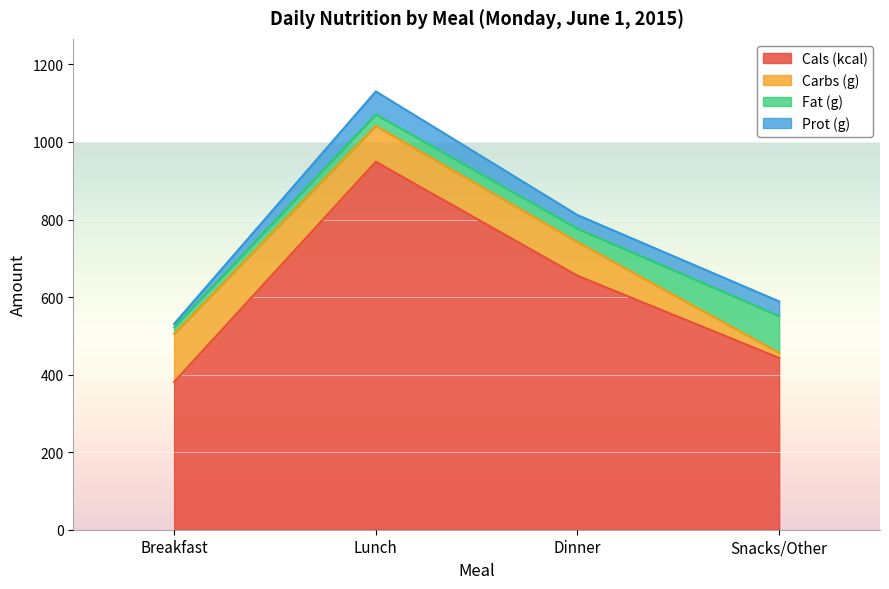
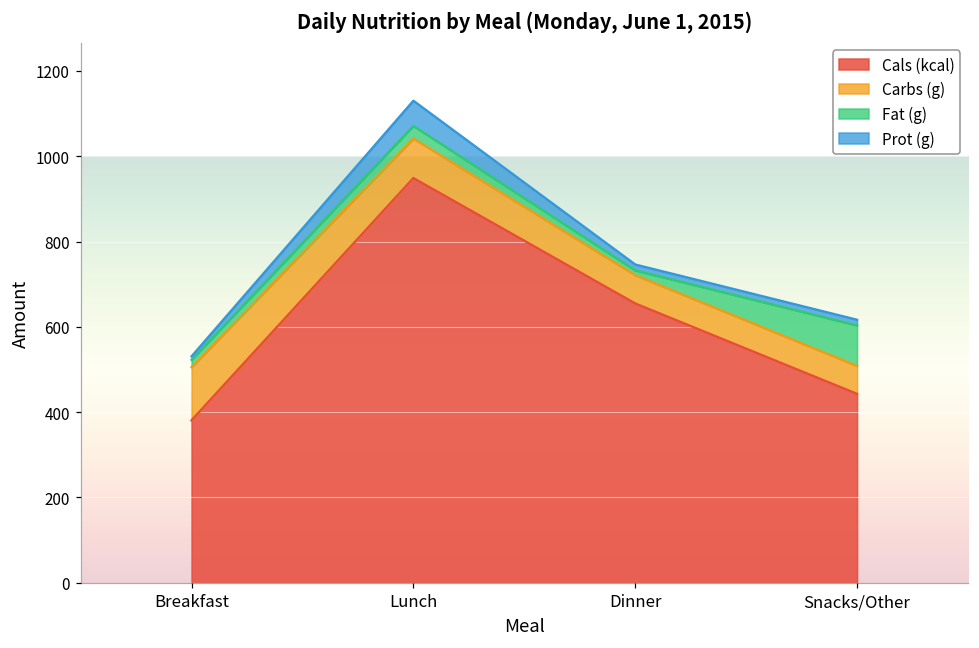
  {
    "Cals (kcal)": {
      "Breakfast": 380,
      "Lunch": 950,
      "Dinner": 660,
      "Snacks/Other": 440
    },
    "Carbs (g)": {
      "Breakfast": 120,
      "Lunch": 90,
-     "Dinner": 90,
-     "Snacks/Other": 10
+     "Dinner": 70,
+     "Snacks/Other": 70
    },
    "Fat (g)": {
      "Breakfast": 20,
      "Lunch": 30,
-     "Dinner": 30,
+     "Dinner": 10,
      "Snacks/Other": 90
    },
    "Prot (g)": {
      "Breakfast": 10,
      "Lunch": 60,
-     "Dinner": 30,
-     "Snacks/Other": 40
+     "Dinner": 10,
+     "Snacks/Other": 10
    }
  }
